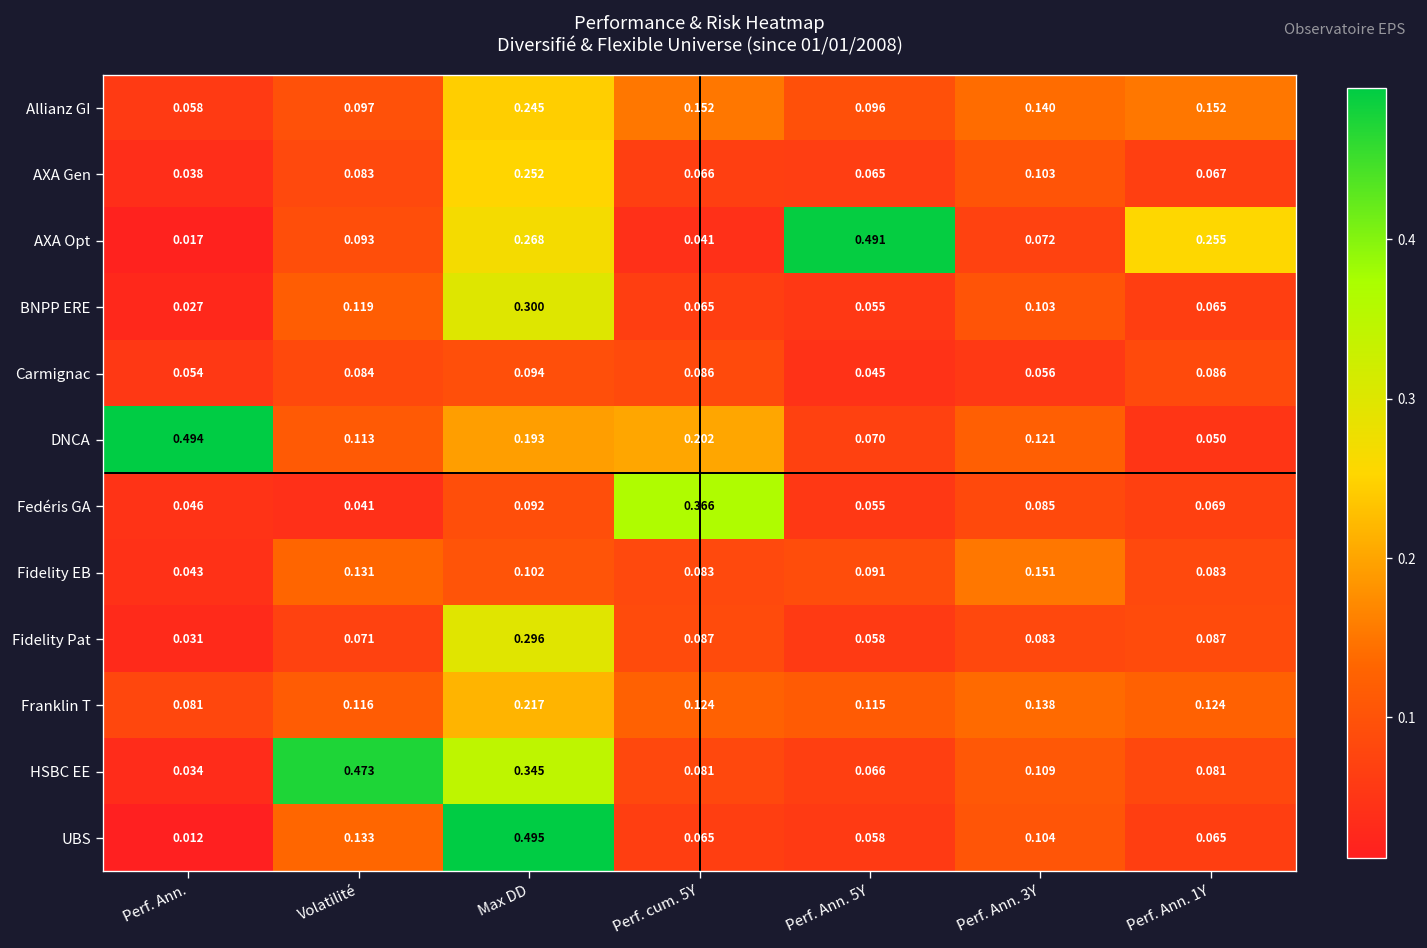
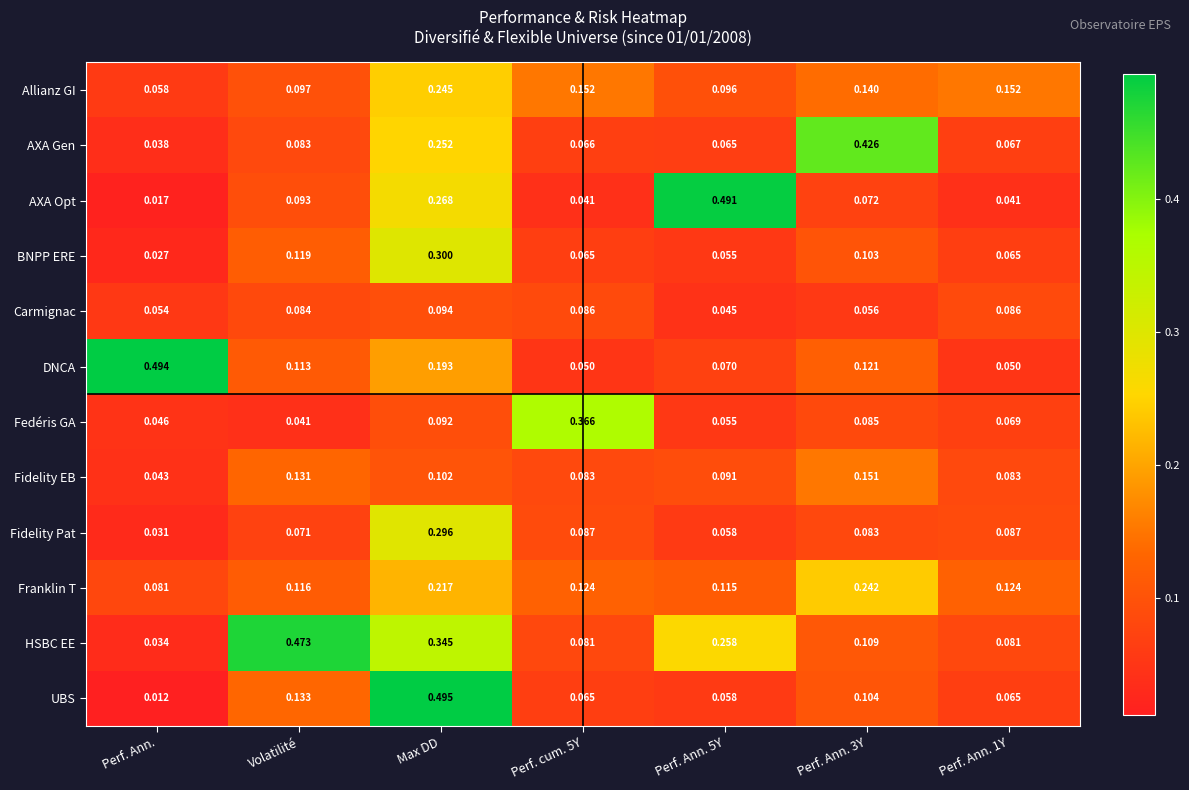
  {
    "Allianz GI": {
      "Perf. Ann.": 0.058,
      "Volatilité": 0.097,
      "Max DD": 0.245,
      "Perf. cum. 5Y": 0.152,
      "Perf. Ann. 5Y": 0.096,
      "Perf. Ann. 3Y": 0.140,
      "Perf. Ann. 1Y": 0.152
    },
    "AXA Gen": {
      "Perf. Ann.": 0.038,
      "Volatilité": 0.083,
      "Max DD": 0.252,
      "Perf. cum. 5Y": 0.066,
      "Perf. Ann. 5Y": 0.065,
-     "Perf. Ann. 3Y": 0.103,
+     "Perf. Ann. 3Y": 0.426,
      "Perf. Ann. 1Y": 0.067
    },
    "AXA Opt": {
      "Perf. Ann.": 0.017,
      "Volatilité": 0.093,
      "Max DD": 0.268,
      "Perf. cum. 5Y": 0.041,
      "Perf. Ann. 5Y": 0.491,
      "Perf. Ann. 3Y": 0.072,
-     "Perf. Ann. 1Y": 0.255
+     "Perf. Ann. 1Y": 0.041
    },
    "BNPP ERE": {
      "Perf. Ann.": 0.027,
      "Volatilité": 0.119,
      "Max DD": 0.300,
      "Perf. cum. 5Y": 0.065,
      "Perf. Ann. 5Y": 0.055,
      "Perf. Ann. 3Y": 0.103,
      "Perf. Ann. 1Y": 0.065
    },
    "Carmignac": {
      "Perf. Ann.": 0.054,
      "Volatilité": 0.084,
      "Max DD": 0.094,
      "Perf. cum. 5Y": 0.086,
      "Perf. Ann. 5Y": 0.045,
      "Perf. Ann. 3Y": 0.056,
      "Perf. Ann. 1Y": 0.086
    },
    "DNCA": {
      "Perf. Ann.": 0.494,
      "Volatilité": 0.113,
      "Max DD": 0.193,
-     "Perf. cum. 5Y": 0.202,
+     "Perf. cum. 5Y": 0.050,
      "Perf. Ann. 5Y": 0.070,
      "Perf. Ann. 3Y": 0.121,
      "Perf. Ann. 1Y": 0.050
    },
    "Fedéris GA": {
      "Perf. Ann.": 0.046,
      "Volatilité": 0.041,
      "Max DD": 0.092,
      "Perf. cum. 5Y": 0.366,
      "Perf. Ann. 5Y": 0.055,
      "Perf. Ann. 3Y": 0.085,
      "Perf. Ann. 1Y": 0.069
    },
    "Fidelity EB": {
      "Perf. Ann.": 0.043,
      "Volatilité": 0.131,
      "Max DD": 0.102,
      "Perf. cum. 5Y": 0.083,
      "Perf. Ann. 5Y": 0.091,
      "Perf. Ann. 3Y": 0.151,
      "Perf. Ann. 1Y": 0.083
    },
    "Fidelity Pat": {
      "Perf. Ann.": 0.031,
      "Volatilité": 0.071,
      "Max DD": 0.296,
      "Perf. cum. 5Y": 0.087,
      "Perf. Ann. 5Y": 0.058,
      "Perf. Ann. 3Y": 0.083,
      "Perf. Ann. 1Y": 0.087
    },
    "Franklin T": {
      "Perf. Ann.": 0.081,
      "Volatilité": 0.116,
      "Max DD": 0.217,
      "Perf. cum. 5Y": 0.124,
      "Perf. Ann. 5Y": 0.115,
-     "Perf. Ann. 3Y": 0.138,
+     "Perf. Ann. 3Y": 0.242,
      "Perf. Ann. 1Y": 0.124
    },
    "HSBC EE": {
      "Perf. Ann.": 0.034,
      "Volatilité": 0.473,
      "Max DD": 0.345,
      "Perf. cum. 5Y": 0.081,
-     "Perf. Ann. 5Y": 0.066,
+     "Perf. Ann. 5Y": 0.258,
      "Perf. Ann. 3Y": 0.109,
      "Perf. Ann. 1Y": 0.081
    },
    "UBS": {
      "Perf. Ann.": 0.012,
      "Volatilité": 0.133,
      "Max DD": 0.495,
      "Perf. cum. 5Y": 0.065,
      "Perf. Ann. 5Y": 0.058,
      "Perf. Ann. 3Y": 0.104,
      "Perf. Ann. 1Y": 0.065
    }
  }
